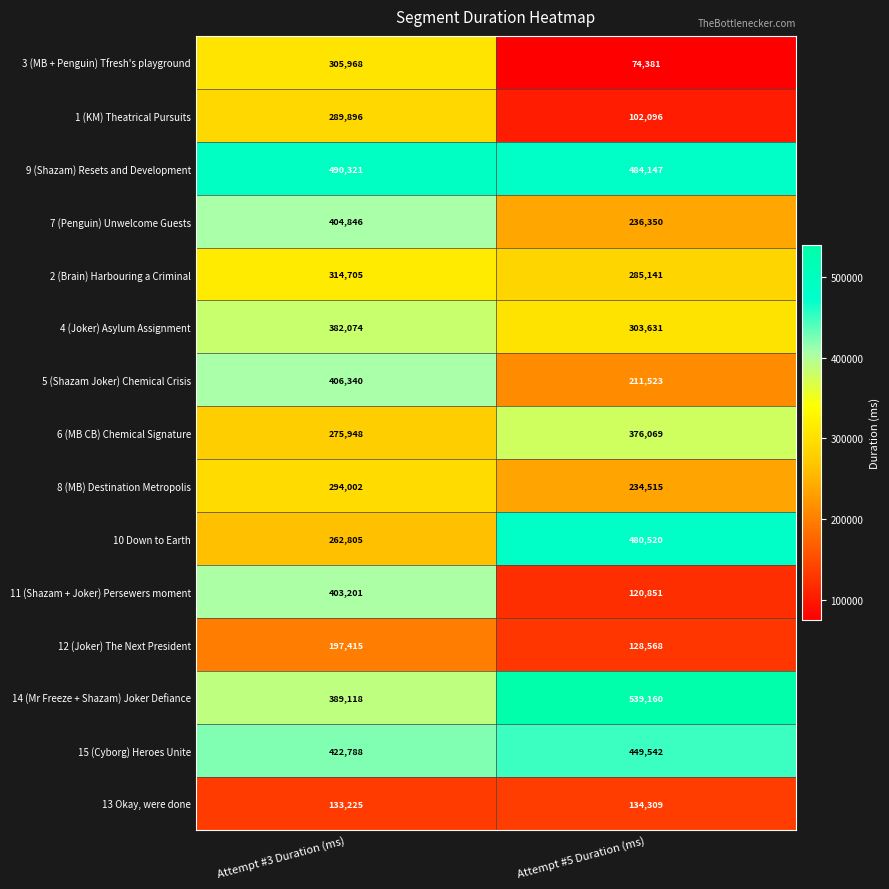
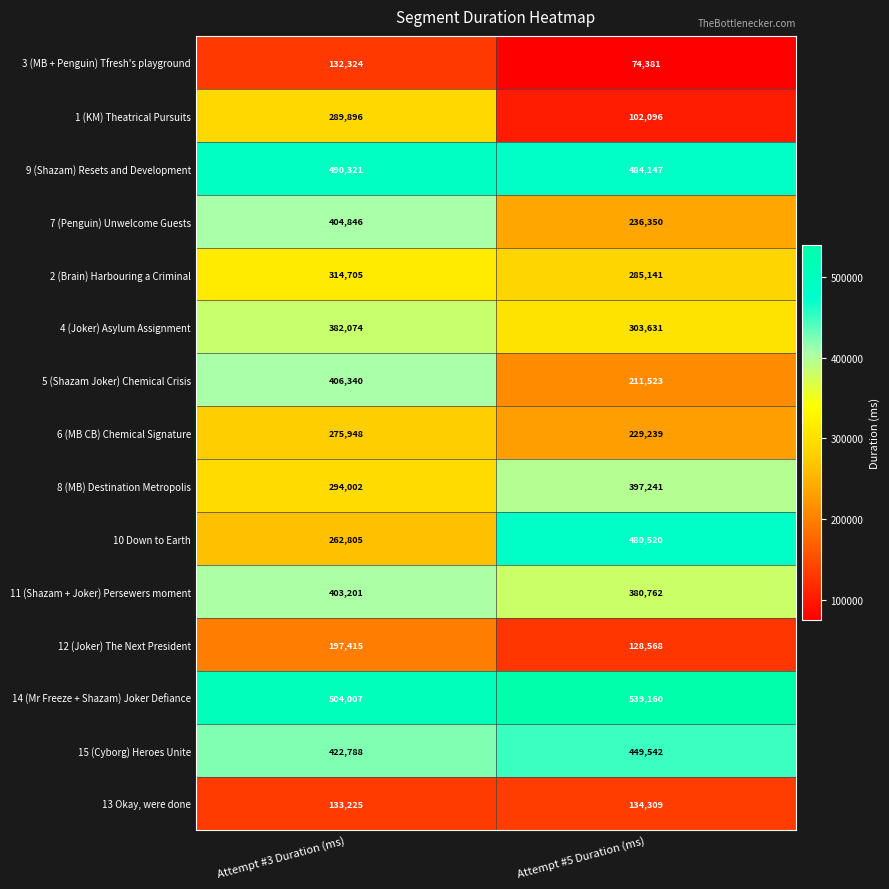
  {
    "3 (MB + Penguin) Tfresh's playground": {
-     "Attempt #3 Duration (ms)": "305,968",
+     "Attempt #3 Duration (ms)": "132,324",
      "Attempt #5 Duration (ms)": "74,381"
    },
    "1 (KM) Theatrical Pursuits": {
      "Attempt #3 Duration (ms)": "289,896",
      "Attempt #5 Duration (ms)": "102,096"
    },
    "9 (Shazam) Resets and Development": {
      "Attempt #3 Duration (ms)": "490,321",
      "Attempt #5 Duration (ms)": "484,147"
    },
    "7 (Penguin) Unwelcome Guests": {
      "Attempt #3 Duration (ms)": "404,846",
      "Attempt #5 Duration (ms)": "236,350"
    },
    "2 (Brain) Harbouring a Criminal": {
      "Attempt #3 Duration (ms)": "314,705",
      "Attempt #5 Duration (ms)": "285,141"
    },
    "4 (Joker) Asylum Assignment": {
      "Attempt #3 Duration (ms)": "382,074",
      "Attempt #5 Duration (ms)": "303,631"
    },
    "5 (Shazam Joker) Chemical Crisis": {
      "Attempt #3 Duration (ms)": "406,340",
      "Attempt #5 Duration (ms)": "211,523"
    },
    "6 (MB CB) Chemical Signature": {
      "Attempt #3 Duration (ms)": "275,948",
-     "Attempt #5 Duration (ms)": "376,069"
+     "Attempt #5 Duration (ms)": "229,239"
    },
    "8 (MB) Destination Metropolis": {
      "Attempt #3 Duration (ms)": "294,002",
-     "Attempt #5 Duration (ms)": "234,515"
+     "Attempt #5 Duration (ms)": "397,241"
    },
    "10 Down to Earth": {
      "Attempt #3 Duration (ms)": "262,805",
      "Attempt #5 Duration (ms)": "480,520"
    },
    "11 (Shazam + Joker) Persewers moment": {
      "Attempt #3 Duration (ms)": "403,201",
-     "Attempt #5 Duration (ms)": "120,851"
+     "Attempt #5 Duration (ms)": "380,762"
    },
    "12 (Joker) The Next President": {
      "Attempt #3 Duration (ms)": "197,415",
      "Attempt #5 Duration (ms)": "128,568"
    },
    "14 (Mr Freeze + Shazam) Joker Defiance": {
-     "Attempt #3 Duration (ms)": "389,118",
+     "Attempt #3 Duration (ms)": "504,007",
      "Attempt #5 Duration (ms)": "539,160"
    },
    "15 (Cyborg) Heroes Unite": {
      "Attempt #3 Duration (ms)": "422,788",
      "Attempt #5 Duration (ms)": "449,542"
    },
    "13 Okay, were done": {
      "Attempt #3 Duration (ms)": "133,225",
      "Attempt #5 Duration (ms)": "134,309"
    }
  }
